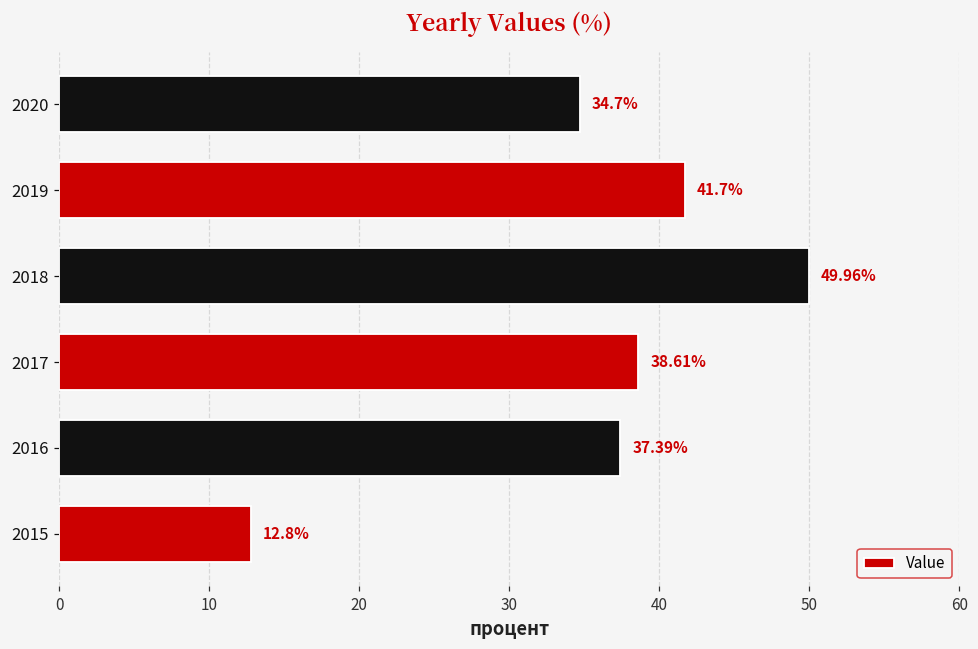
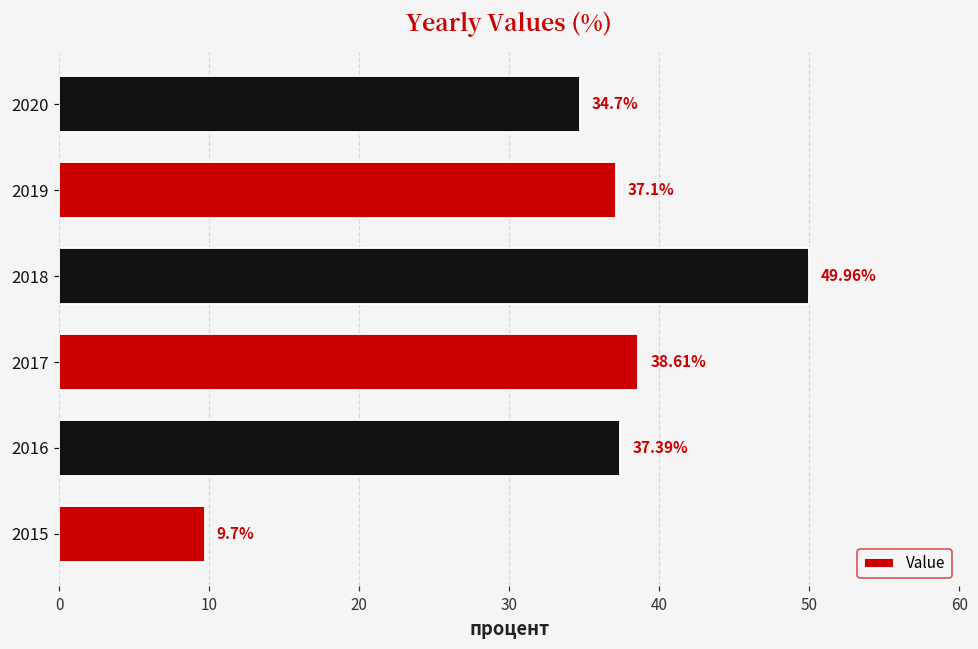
  {
    "2020": "34.7%",
-   "2019": "41.7%",
+   "2019": "37.1%",
    "2018": "49.96%",
    "2017": "38.61%",
    "2016": "37.39%",
-   "2015": "12.8%"
+   "2015": "9.7%"
  }
